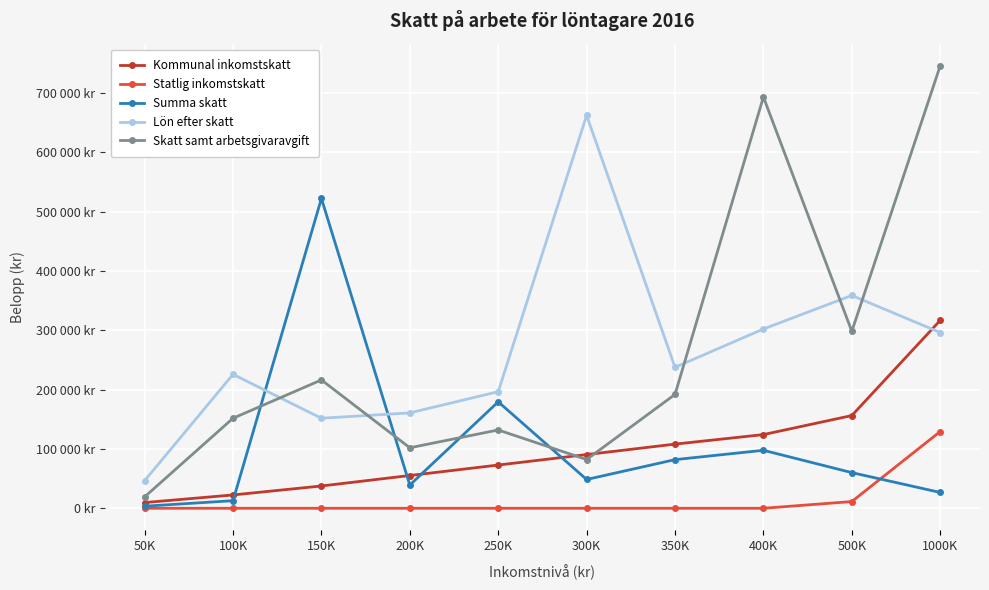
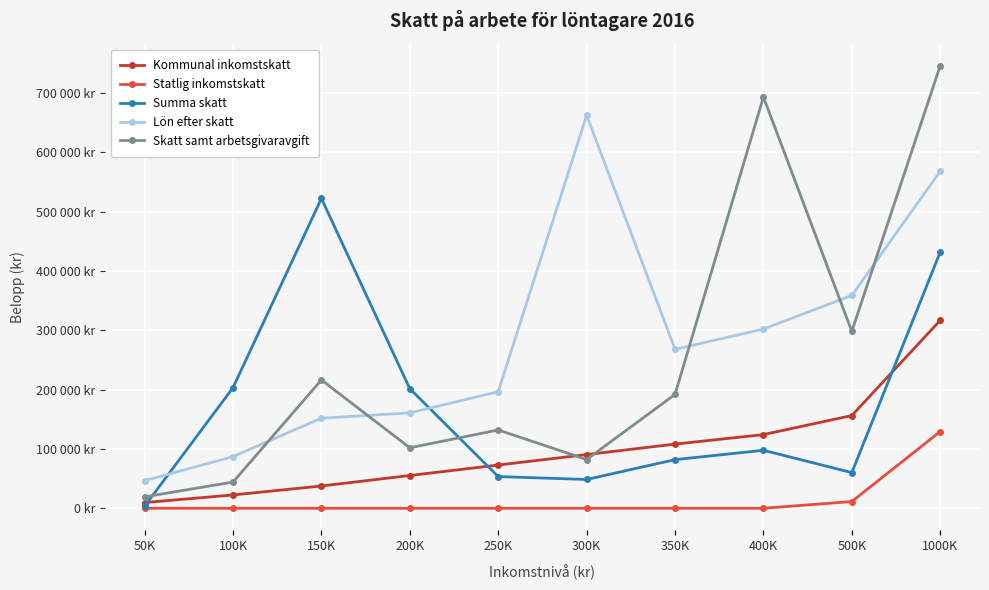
  {
    "Summa skatt": {
-     "100K": "10000 kr",
+     "100K": "200000 kr",
      "150K": "520000 kr",
-     "200K": "40000 kr",
-     "250K": "180000 kr",
+     "200K": "200000 kr",
+     "250K": "50000 kr",
      "300K": "50000 kr",
      "350K": "80000 kr",
      "400K": "100000 kr",
      "500K": "60000 kr",
-     "1000K": "30000 kr"
+     "1000K": "430000 kr"
    },
    "Lön efter skatt": {
      "50K": "50000 kr",
-     "100K": "230000 kr",
+     "100K": "90000 kr",
      "150K": "150000 kr",
      "200K": "160000 kr",
      "250K": "200000 kr",
      "300K": "660000 kr",
-     "350K": "240000 kr",
+     "350K": "270000 kr",
      "400K": "300000 kr",
      "500K": "360000 kr",
-     "1000K": "300000 kr"
+     "1000K": "570000 kr"
    },
    "Skatt samt arbetsgivaravgift": {
      "50K": "20000 kr",
-     "100K": "150000 kr",
+     "100K": "40000 kr",
      "150K": "220000 kr",
      "200K": "100000 kr",
      "250K": "130000 kr",
      "300K": "80000 kr",
      "350K": "190000 kr",
      "400K": "690000 kr",
      "500K": "300000 kr",
      "1000K": "750000 kr"
    }
  }
